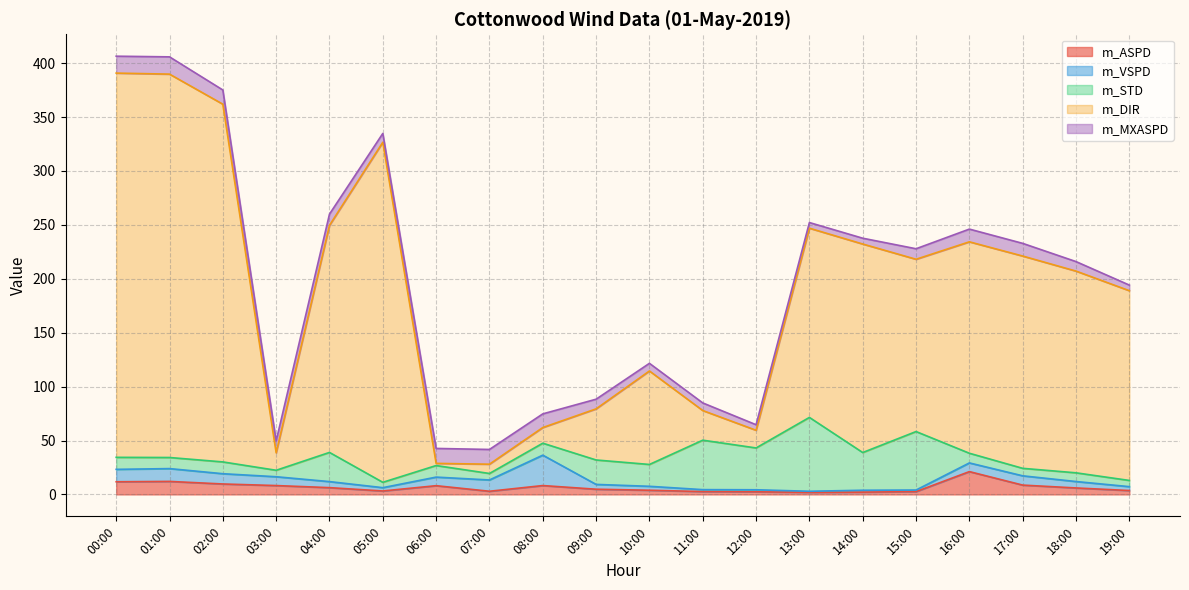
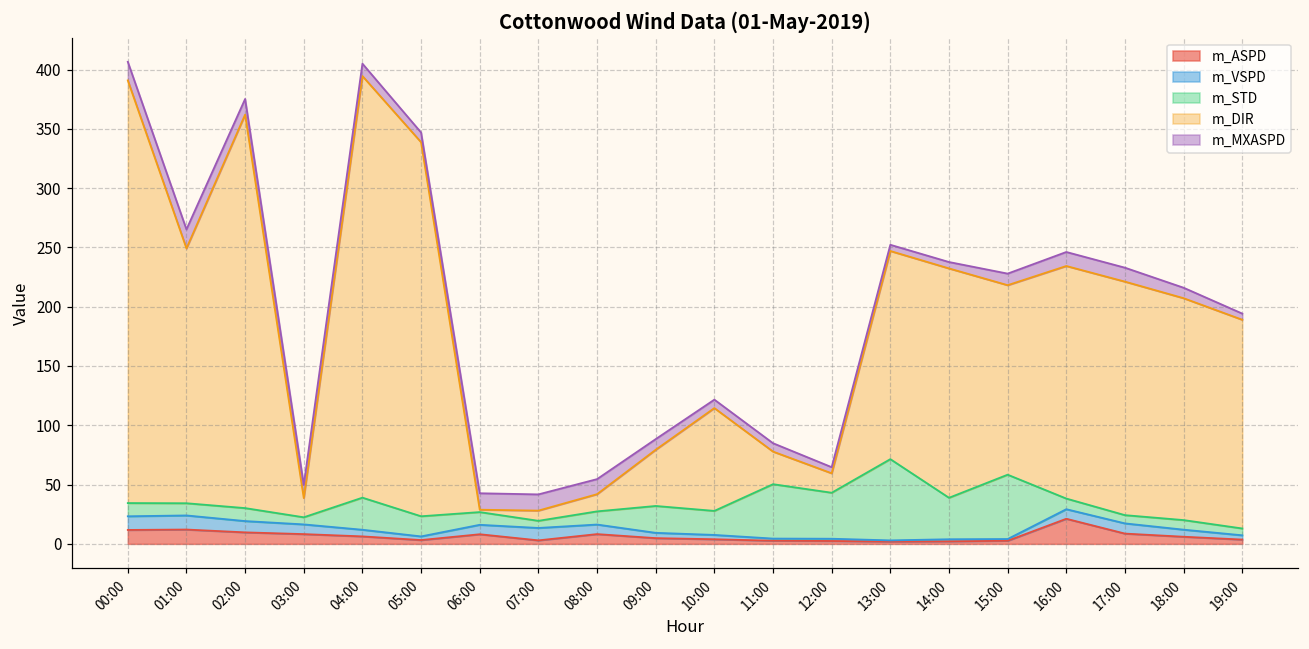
  {
    "m_ASPD": {
      "00:00": 12,
      "01:00": 12,
      "02:00": 10,
      "03:00": 8,
      "04:00": 6,
      "05:00": 3,
      "06:00": 8,
      "07:00": 3,
      "08:00": 8,
      "09:00": 5,
      "10:00": 4,
      "16:00": 21,
      "17:00": 9,
      "18:00": 6,
      "19:00": 4
    },
    "m_VSPD": {
      "00:00": 12,
      "01:00": 12,
      "02:00": 10,
      "03:00": 8,
      "04:00": 6,
      "05:00": 3,
      "06:00": 8,
      "07:00": 10,
-     "08:00": 28,
+     "08:00": 8,
      "09:00": 4,
      "10:00": 4,
      "16:00": 8,
      "17:00": 9,
      "18:00": 6,
      "19:00": 4
    },
    "m_STD": {
      "00:00": 11,
      "01:00": 10,
      "02:00": 11,
      "03:00": 6,
      "04:00": 27,
-     "05:00": 5,
+     "05:00": 17,
      "07:00": 6,
      "08:00": 11,
      "09:00": 23,
      "10:00": 20,
      "11:00": 46,
      "12:00": 39,
      "13:00": 69,
      "14:00": 35,
      "15:00": 54,
      "16:00": 9,
      "17:00": 7,
      "18:00": 8,
      "19:00": 6
    },
    "m_DIR": {
      "00:00": 356,
-     "01:00": 356,
+     "01:00": 215,
      "02:00": 332,
      "03:00": 16,
-     "04:00": 211,
+     "04:00": 356,
      "05:00": 315,
      "07:00": 9,
      "08:00": 15,
      "09:00": 47,
      "10:00": 87,
      "11:00": 28,
      "12:00": 16,
      "13:00": 176,
      "14:00": 193,
      "15:00": 160,
      "16:00": 196,
      "17:00": 197,
      "18:00": 187,
      "19:00": 176
    },
    "m_MXASPD": {
      "00:00": 16,
      "01:00": 16,
      "02:00": 13,
      "03:00": 11,
      "04:00": 10,
      "05:00": 8,
      "06:00": 14,
      "07:00": 14,
      "08:00": 13,
      "09:00": 9,
      "10:00": 7,
      "11:00": 7,
      "12:00": 5,
      "13:00": 5,
      "14:00": 5,
      "15:00": 10,
      "16:00": 12,
      "17:00": 12,
      "18:00": 9,
      "19:00": 5
    }
  }
